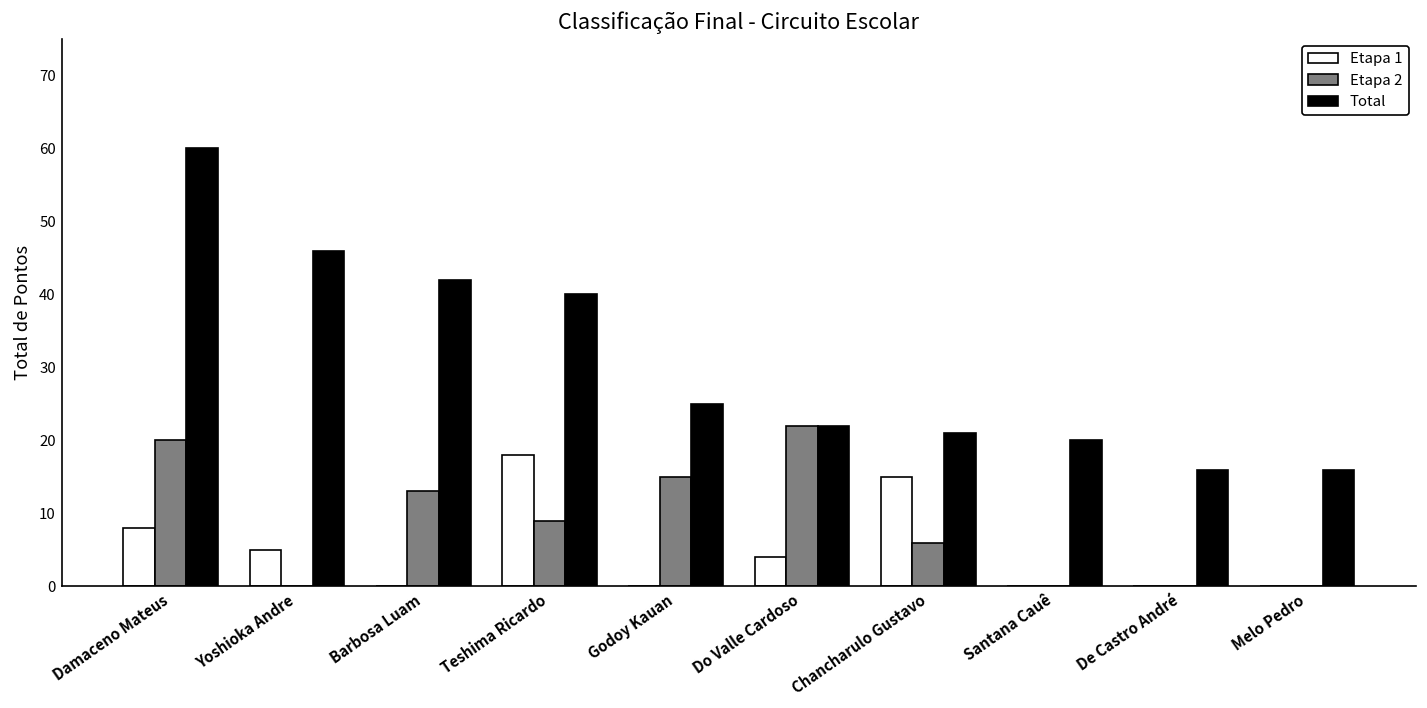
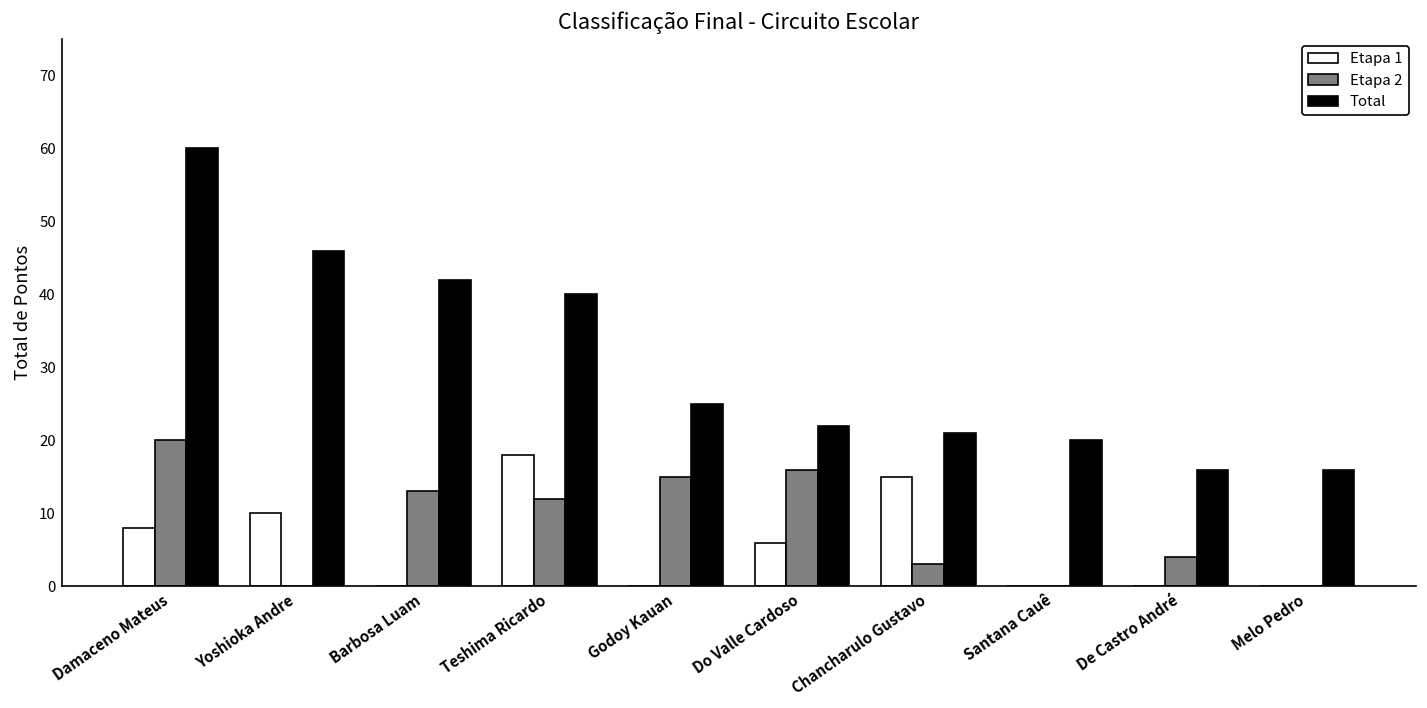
  {
    "Etapa 1": {
      "Damaceno Mateus": 8,
-     "Yoshioka Andre": 5,
+     "Yoshioka Andre": 10,
      "Barbosa Luam": 0,
      "Teshima Ricardo": 18,
      "Godoy Kauan": 0,
-     "Do Valle Cardoso": 4,
+     "Do Valle Cardoso": 6,
      "Chancharulo Gustavo": 15,
      "Santana Cauê": 0,
      "De Castro André": 0,
      "Melo Pedro": 0
    },
    "Etapa 2": {
      "Damaceno Mateus": 20,
      "Yoshioka Andre": 0,
      "Barbosa Luam": 13,
-     "Teshima Ricardo": 9,
+     "Teshima Ricardo": 12,
      "Godoy Kauan": 15,
-     "Do Valle Cardoso": 22,
-     "Chancharulo Gustavo": 6,
+     "Do Valle Cardoso": 16,
+     "Chancharulo Gustavo": 3,
      "Santana Cauê": 0,
-     "De Castro André": 0,
+     "De Castro André": 4,
      "Melo Pedro": 0
    },
    "Total": {
      "Damaceno Mateus": 60,
      "Yoshioka Andre": 46,
      "Barbosa Luam": 42,
      "Teshima Ricardo": 40,
      "Godoy Kauan": 25,
      "Do Valle Cardoso": 22,
      "Chancharulo Gustavo": 21,
      "Santana Cauê": 20,
      "De Castro André": 16,
      "Melo Pedro": 16
    }
  }
